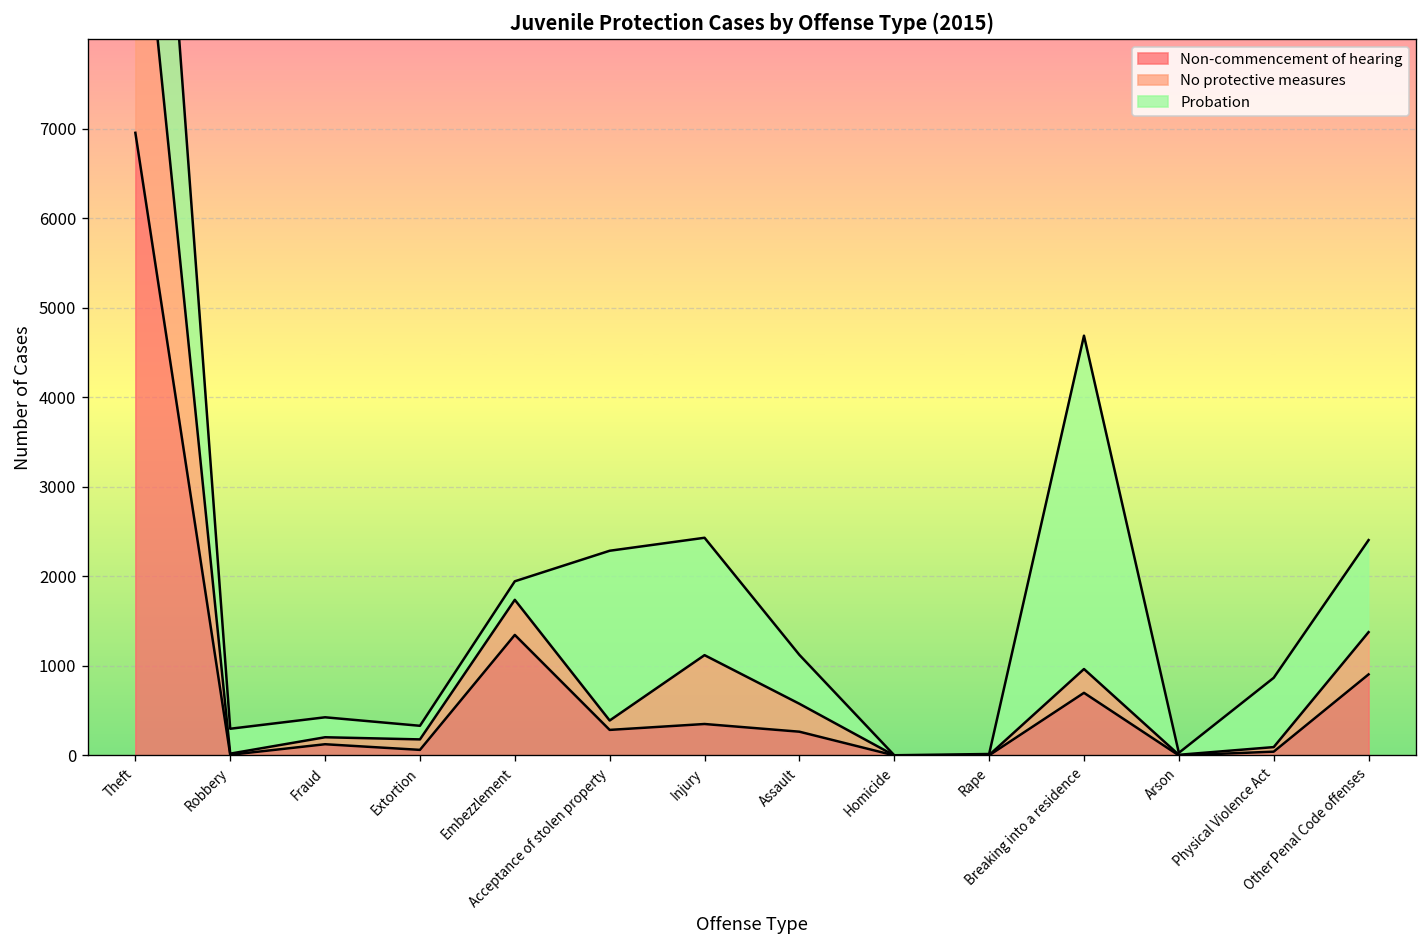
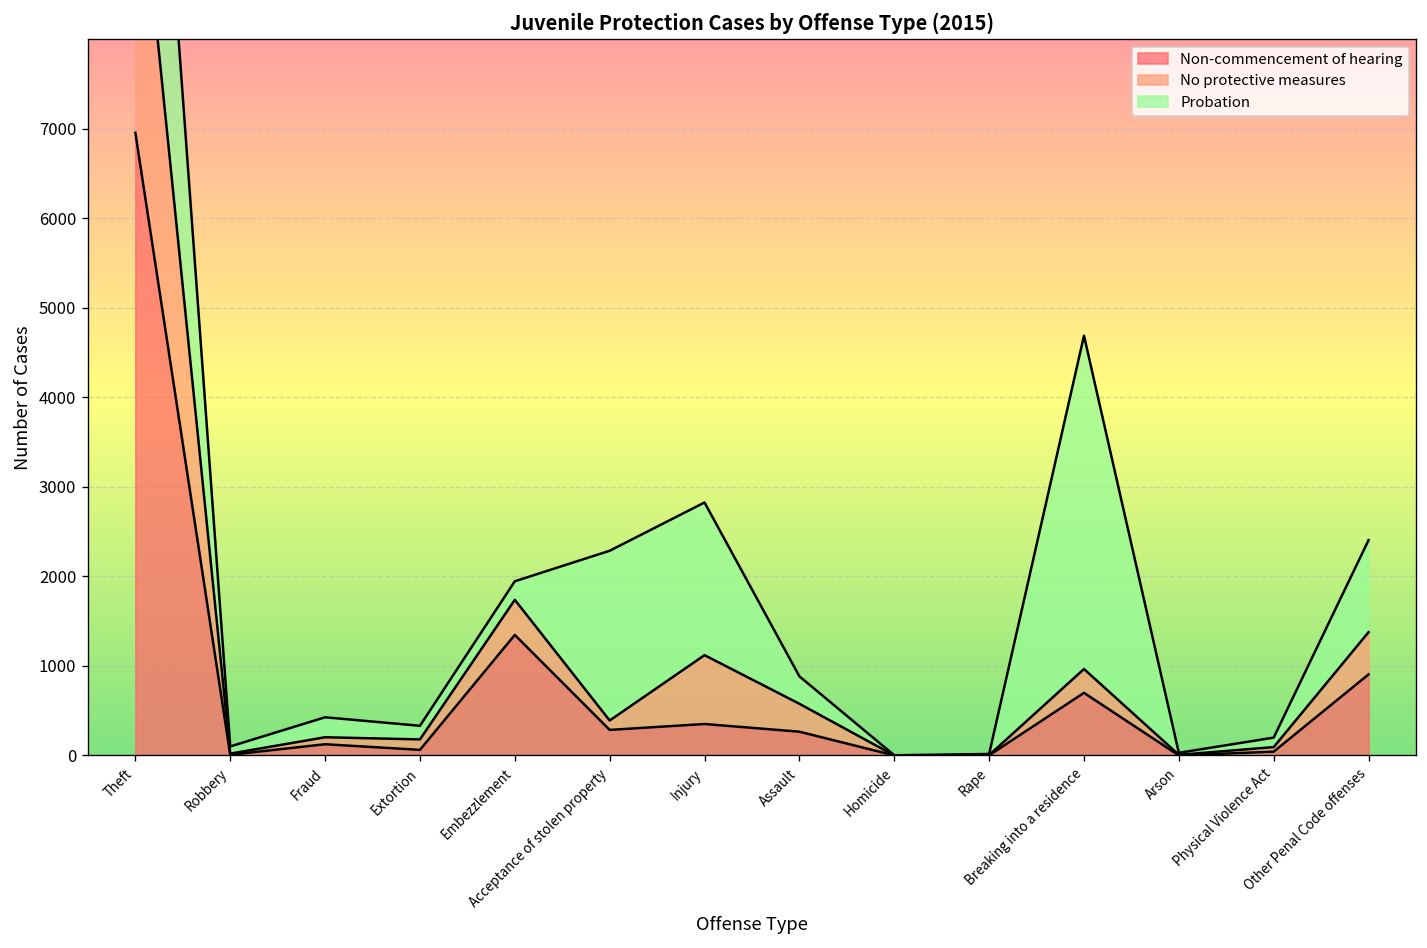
  {
    "Probation": {
-     "Robbery": 300,
+     "Robbery": 100,
      "Fraud": 200,
      "Extortion": 200,
      "Embezzlement": 200,
      "Acceptance of stolen property": 1900,
-     "Injury": 1300,
-     "Assault": 500,
+     "Injury": 1700,
+     "Assault": 300,
      "Breaking into a residence": 3700,
-     "Physical Violence Act": 800,
+     "Physical Violence Act": 100,
      "Other Penal Code offenses": 1000
    }
  }
